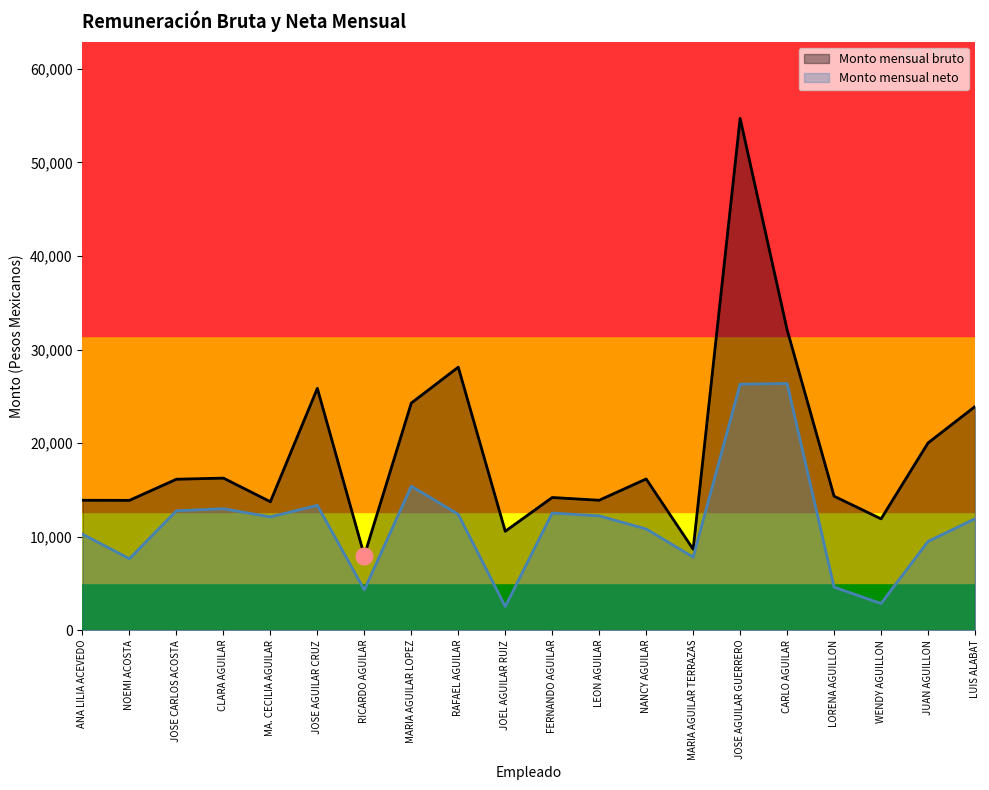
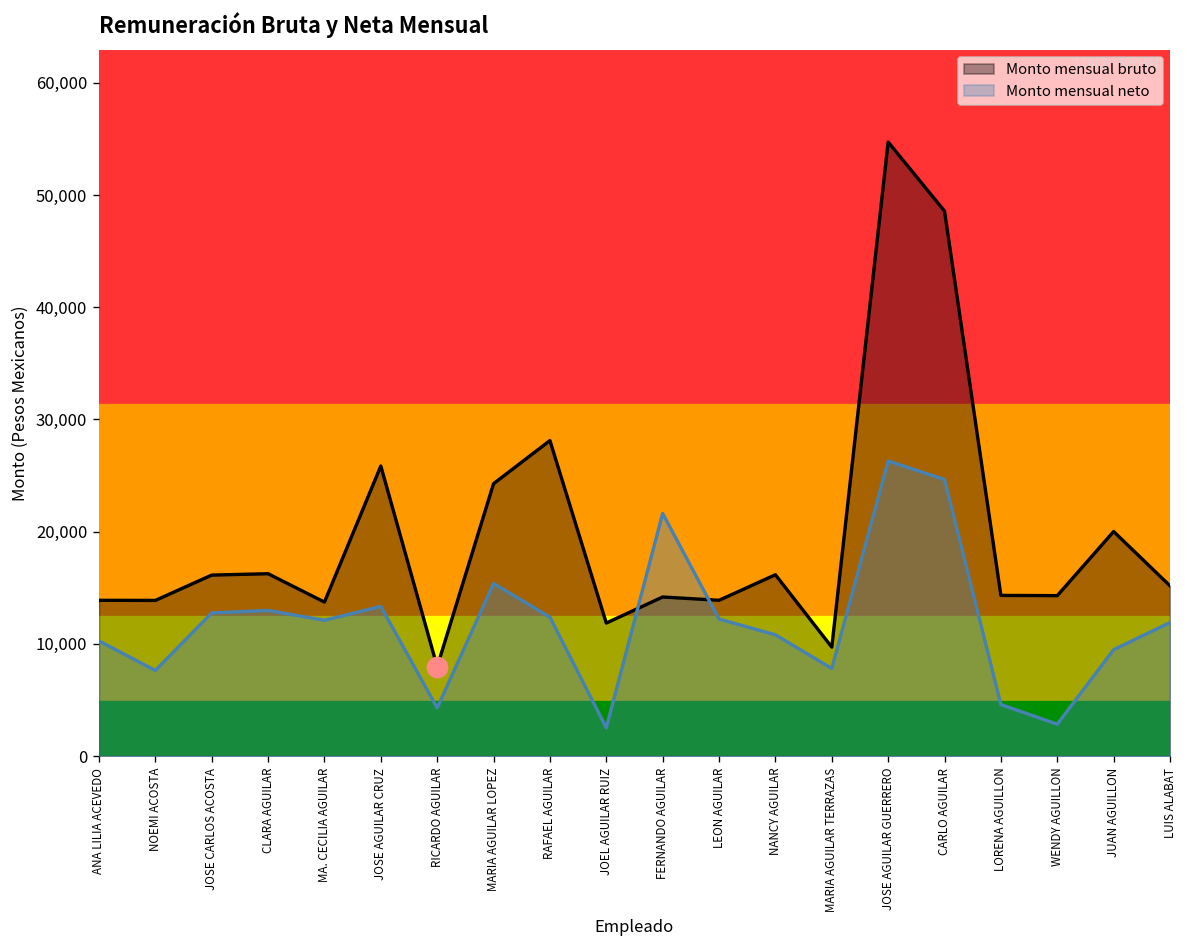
  {
    "Monto mensual bruto": {
      "ANA LILIA ACEVEDO": "14,000",
      "NOEMI ACOSTA": "14,000",
      "JOSE CARLOS ACOSTA": "16,000",
      "CLARA AGUILAR": "16,000",
      "MA. CECILIA AGUILAR": "14,000",
      "JOSE AGUILAR CRUZ": "26,000",
      "MARIA AGUILAR LOPEZ": "24,000",
      "RAFAEL AGUILAR": "28,000",
-     "JOEL AGUILAR RUIZ": "11,000",
+     "JOEL AGUILAR RUIZ": "12,000",
      "FERNANDO AGUILAR": "14,000",
      "LEON AGUILAR": "14,000",
      "NANCY AGUILAR": "16,000",
-     "MARIA AGUILAR TERRAZAS": "9,000",
+     "MARIA AGUILAR TERRAZAS": "10,000",
      "JOSE AGUILAR GUERRERO": "55,000",
-     "CARLO AGUILAR": "32,000",
+     "CARLO AGUILAR": "49,000",
      "LORENA AGUILLON": "14,000",
-     "WENDY AGUILLON": "12,000",
+     "WENDY AGUILLON": "14,000",
      "JUAN AGUILLON": "20,000",
-     "LUIS ALABAT": "24,000"
+     "LUIS ALABAT": "15,000"
    },
    "Monto mensual neto": {
      "ANA LILIA ACEVEDO": "10,000",
      "NOEMI ACOSTA": "8,000",
      "JOSE CARLOS ACOSTA": "13,000",
      "CLARA AGUILAR": "13,000",
      "MA. CECILIA AGUILAR": "12,000",
      "JOSE AGUILAR CRUZ": "13,000",
      "RICARDO AGUILAR": "4,000",
      "MARIA AGUILAR LOPEZ": "15,000",
      "RAFAEL AGUILAR": "12,000",
      "JOEL AGUILAR RUIZ": "3,000",
-     "FERNANDO AGUILAR": "13,000",
+     "FERNANDO AGUILAR": "22,000",
      "LEON AGUILAR": "12,000",
      "NANCY AGUILAR": "11,000",
      "MARIA AGUILAR TERRAZAS": "8,000",
      "JOSE AGUILAR GUERRERO": "26,000",
-     "CARLO AGUILAR": "26,000",
+     "CARLO AGUILAR": "25,000",
      "LORENA AGUILLON": "5,000",
      "WENDY AGUILLON": "3,000",
      "JUAN AGUILLON": "9,000",
      "LUIS ALABAT": "12,000"
    }
  }
